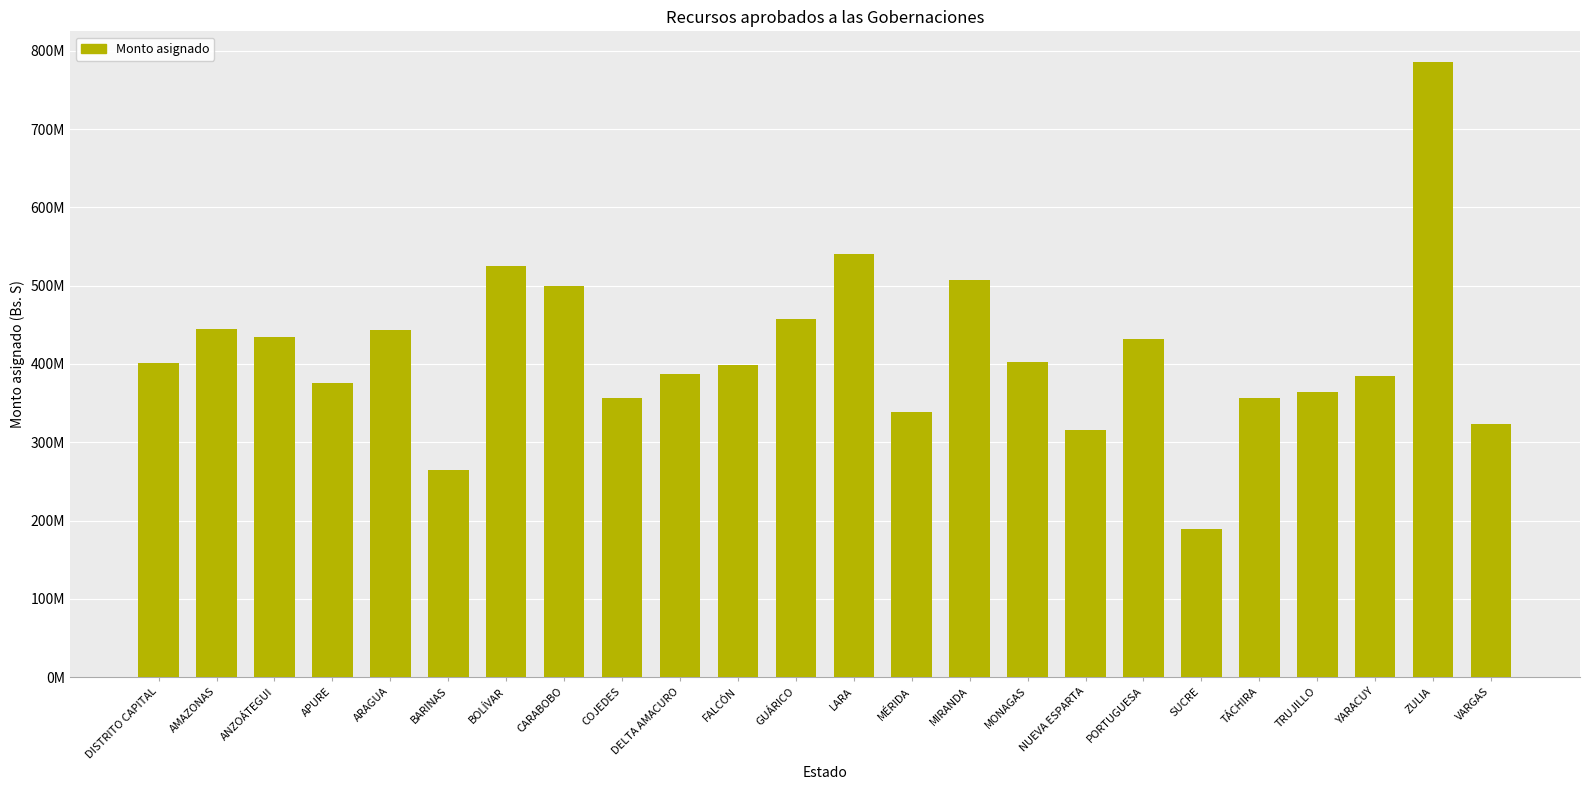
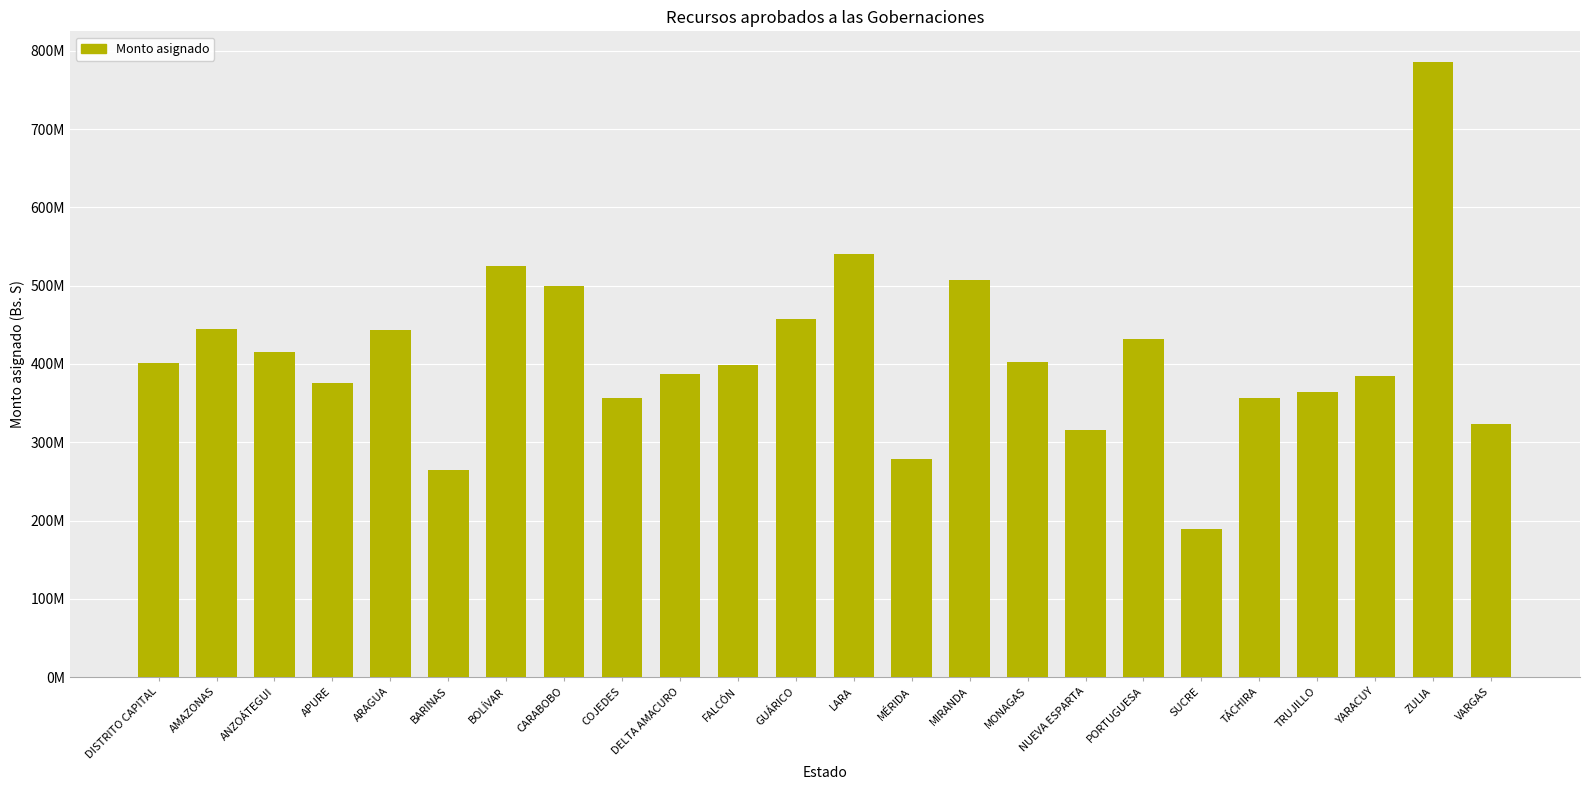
  {
    "DISTRITO CAPITAL": 400000000,
    "AMAZONAS": 440000000,
-   "ANZOÁTEGUI": 430000000,
+   "ANZOÁTEGUI": 420000000,
    "APURE": 380000000,
    "ARAGUA": 440000000,
    "BARINAS": 260000000,
    "BOLÍVAR": 520000000,
    "CARABOBO": 500000000,
    "COJEDES": 360000000,
    "DELTA AMACURO": 390000000,
    "FALCÓN": 400000000,
    "GUÁRICO": 460000000,
    "LARA": 540000000,
-   "MÉRIDA": 340000000,
+   "MÉRIDA": 280000000,
    "MIRANDA": 510000000,
    "MONAGAS": 400000000,
    "NUEVA ESPARTA": 320000000,
    "PORTUGUESA": 430000000,
    "SUCRE": 190000000,
    "TÁCHIRA": 360000000,
    "TRUJILLO": 360000000,
    "YARACUY": 380000000,
    "ZULIA": 790000000,
    "VARGAS": 320000000
  }
